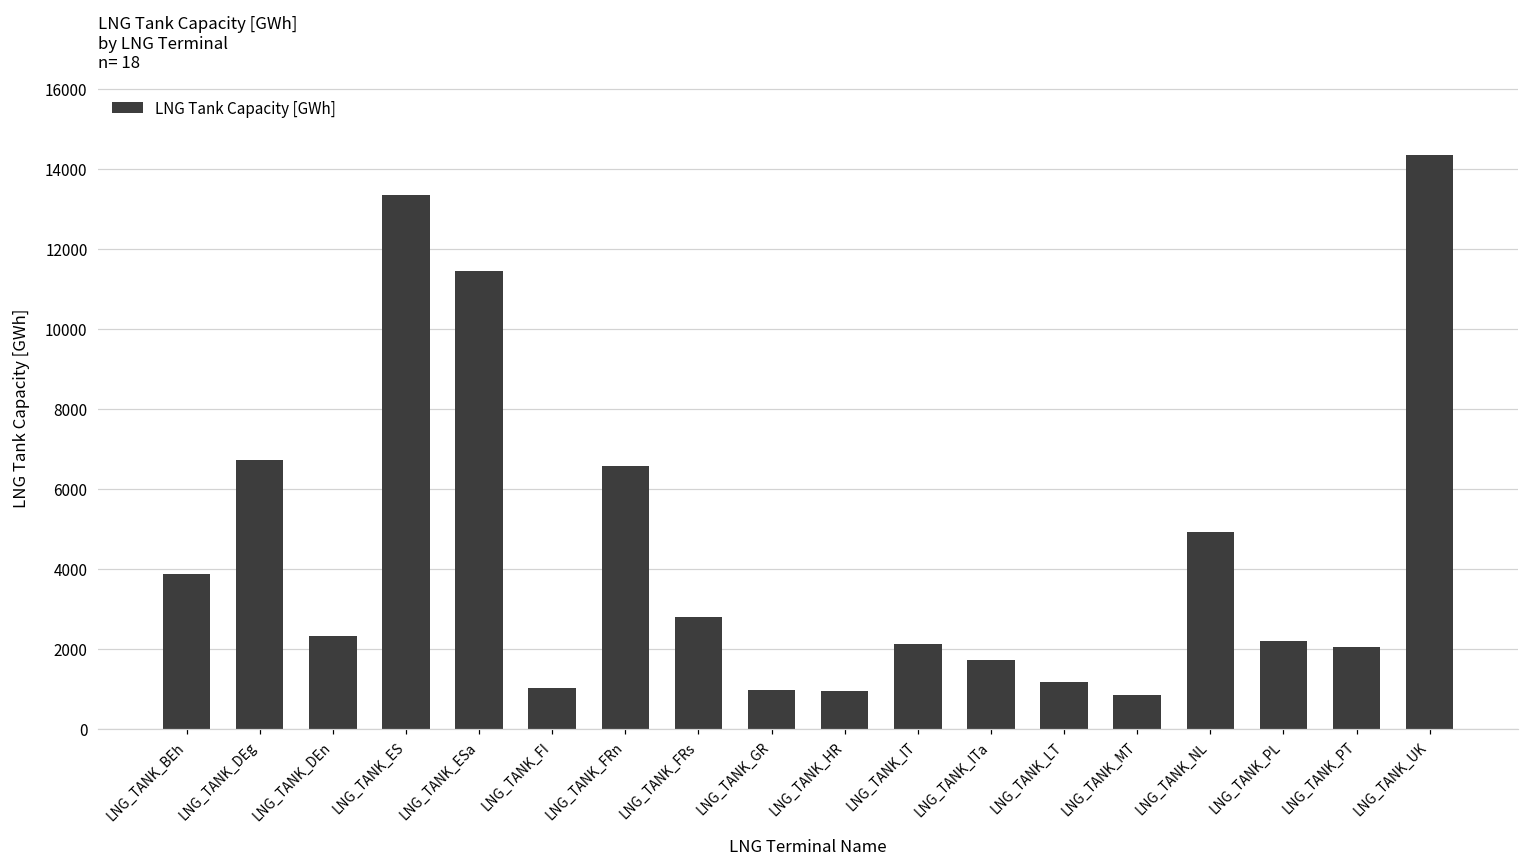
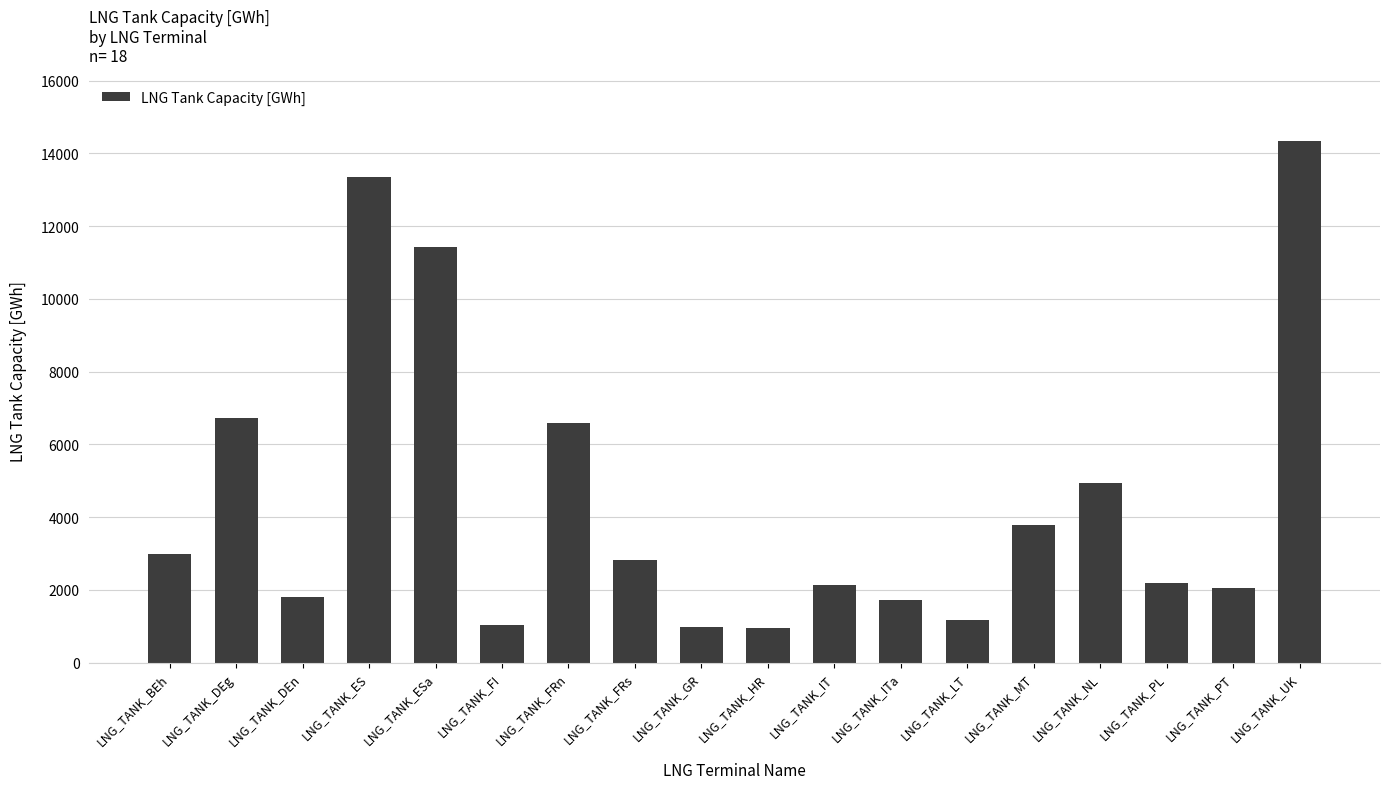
  {
-   "LNG_TANK_BEh": 3900,
+   "LNG_TANK_BEh": 3000,
    "LNG_TANK_DEg": 6700,
-   "LNG_TANK_DEn": 2300,
+   "LNG_TANK_DEn": 1800,
    "LNG_TANK_ES": 13300,
    "LNG_TANK_ESa": 11400,
    "LNG_TANK_FI": 1000,
    "LNG_TANK_FRn": 6600,
    "LNG_TANK_FRs": 2800,
    "LNG_TANK_GR": 1000,
    "LNG_TANK_HR": 1000,
    "LNG_TANK_IT": 2100,
    "LNG_TANK_ITa": 1700,
    "LNG_TANK_LT": 1200,
-   "LNG_TANK_MT": 900,
+   "LNG_TANK_MT": 3800,
    "LNG_TANK_NL": 4900,
    "LNG_TANK_PL": 2200,
    "LNG_TANK_PT": 2100,
    "LNG_TANK_UK": 14400
  }
